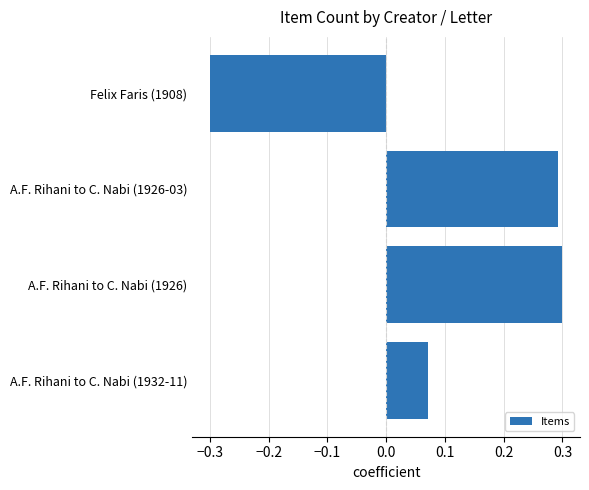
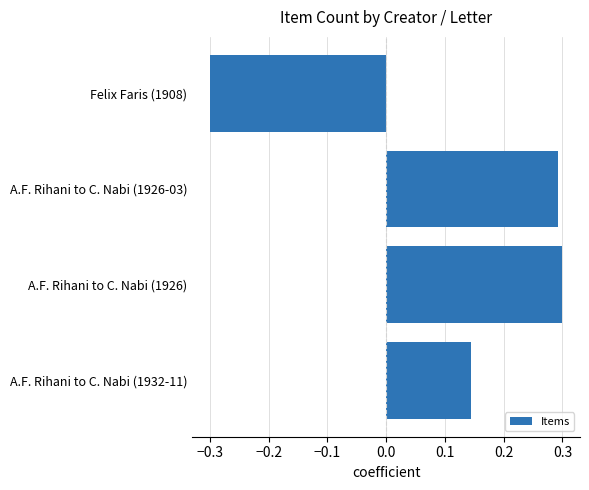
  {
    "Felix Faris (1908)": -0.30,
    "A.F. Rihani to C. Nabi (1926-03)": 0.29,
    "A.F. Rihani to C. Nabi (1926)": 0.30,
-   "A.F. Rihani to C. Nabi (1932-11)": 0.07
+   "A.F. Rihani to C. Nabi (1932-11)": 0.14
  }
